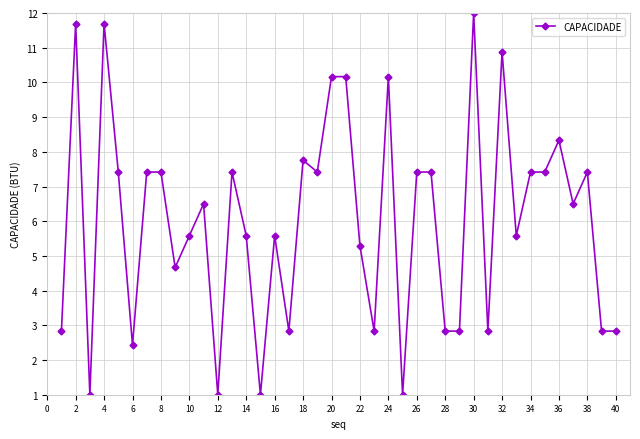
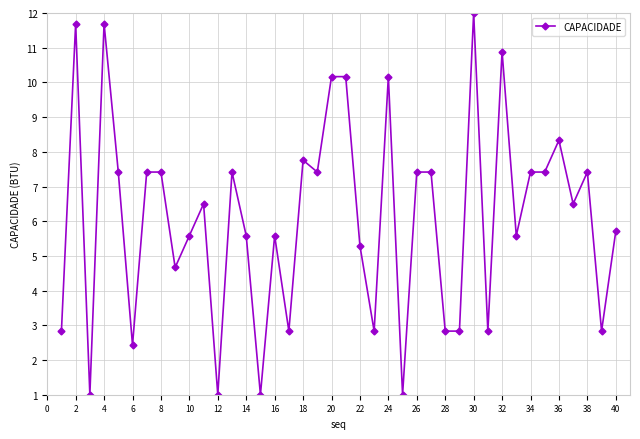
  {
    "2": 11.7,
    "4": 11.7,
    "6": 2.4,
    "8": 7.4,
    "10": 5.6,
    "12": 1.0,
    "14": 5.6,
    "16": 5.6,
    "18": 7.8,
    "20": 10.2,
    "22": 5.3,
    "24": 10.2,
    "26": 7.4,
    "28": 2.8,
    "30": 12.0,
    "32": 10.9,
    "34": 7.4,
    "36": 8.3,
    "38": 7.4,
-   "40": 2.8
+   "40": 5.7
  }
